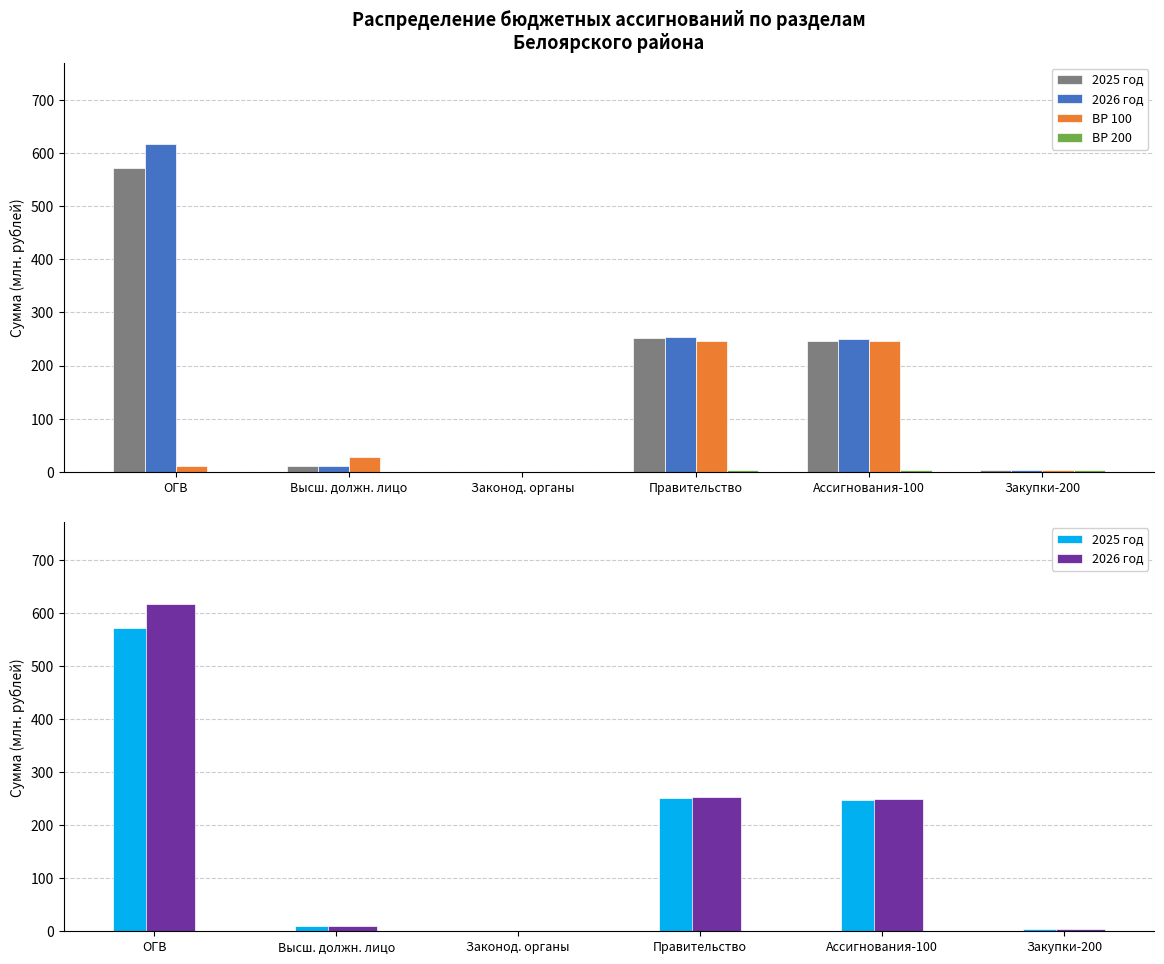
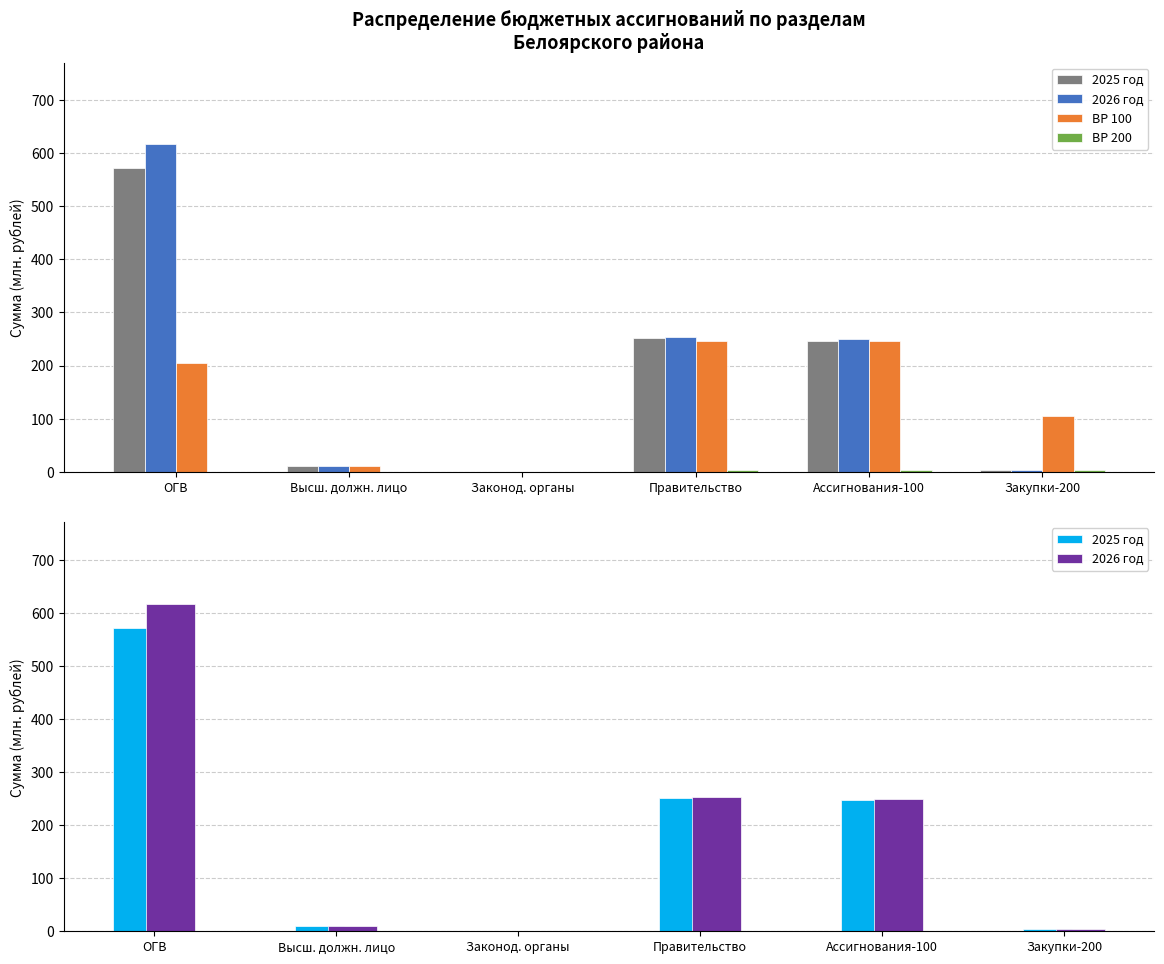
  {
    "Распределение бюджетных ассигнований по разделам Белоярского района": {
      "ВР 100": {
-       "ОГВ": 10,
-       "Высш. должн. лицо": 30,
+       "ОГВ": 200,
+       "Высш. должн. лицо": 10,
        "Правительство": 250,
        "Ассигнования-100": 250,
-       "Закупки-200": 0
+       "Закупки-200": 110
      },
      "ВР 200": {
        "ОГВ": 0,
        "Высш. должн. лицо": 0
      }
    }
  }
